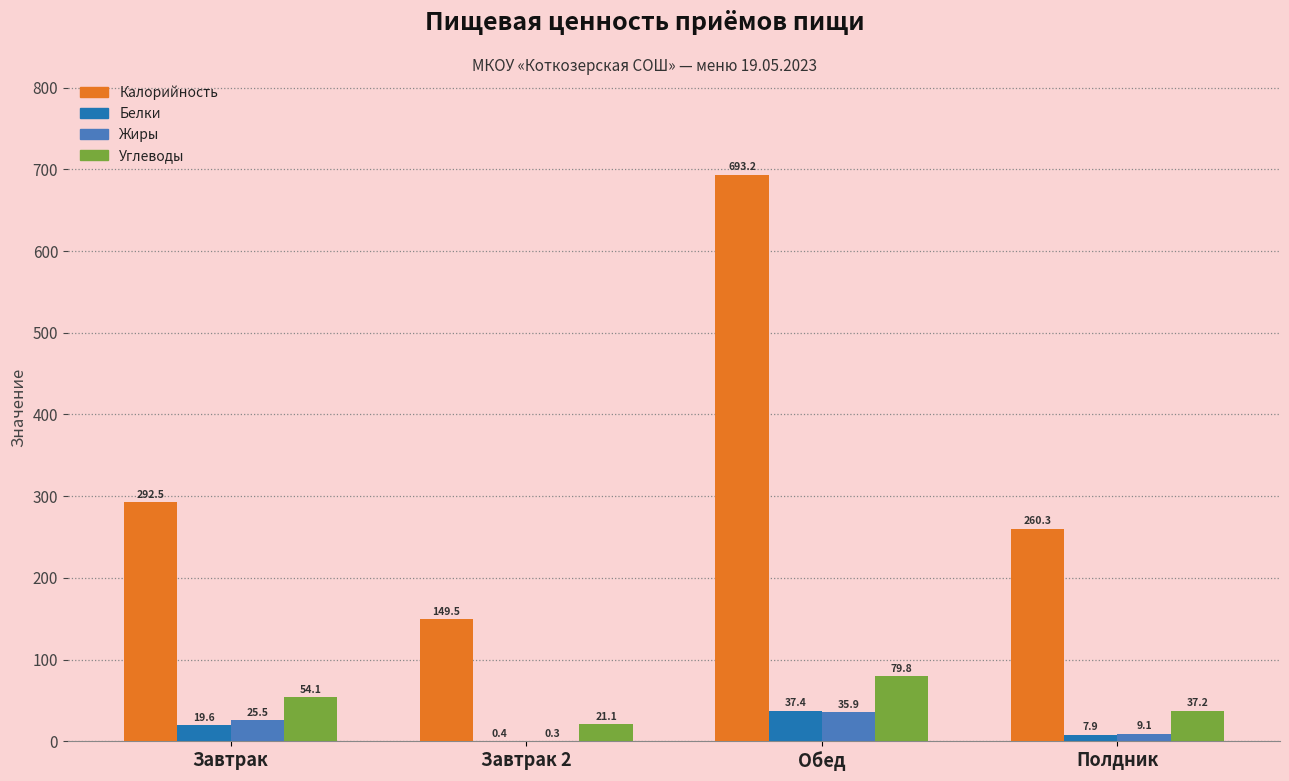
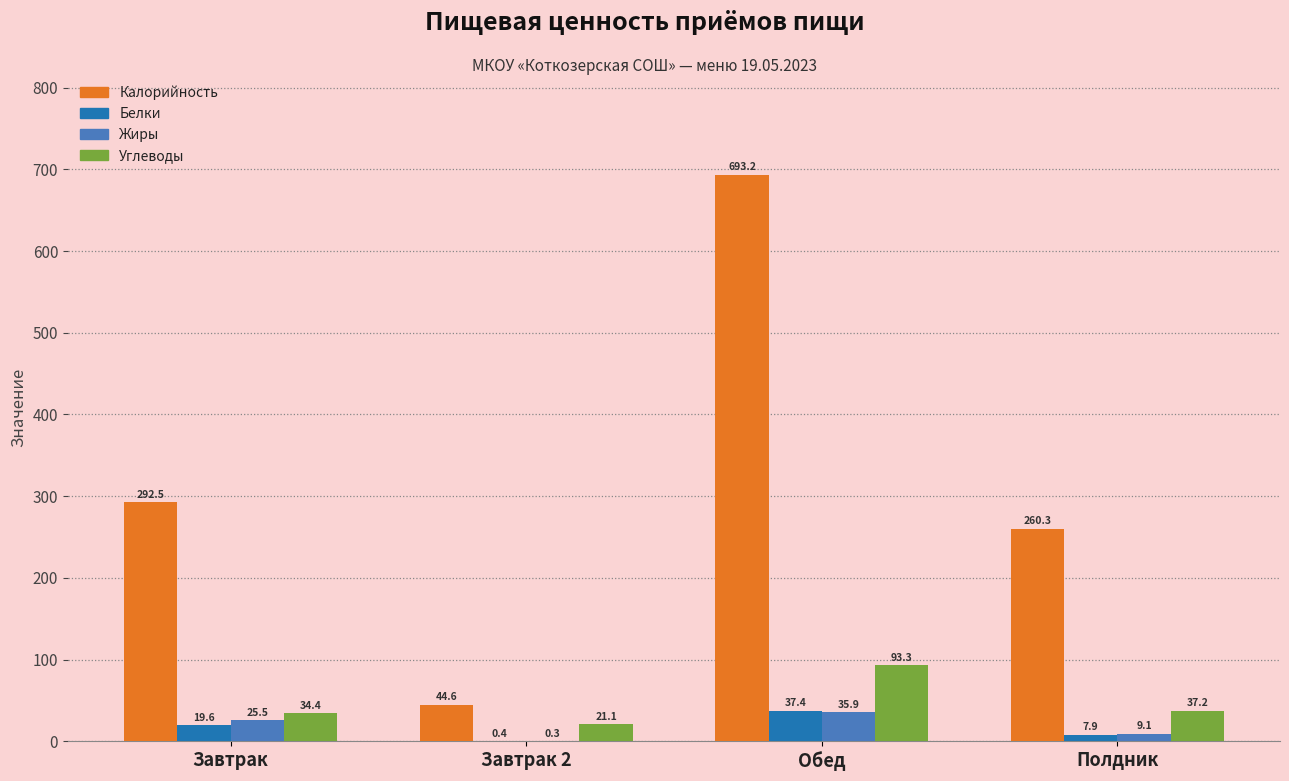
  {
    "Калорийность": {
      "Завтрак": 292.5,
-     "Завтрак 2": 149.5,
+     "Завтрак 2": 44.6,
      "Обед": 693.2,
      "Полдник": 260.3
    },
    "Углеводы": {
-     "Завтрак": 54.1,
+     "Завтрак": 34.4,
      "Завтрак 2": 21.1,
-     "Обед": 79.8,
+     "Обед": 93.3,
      "Полдник": 37.2
    }
  }
